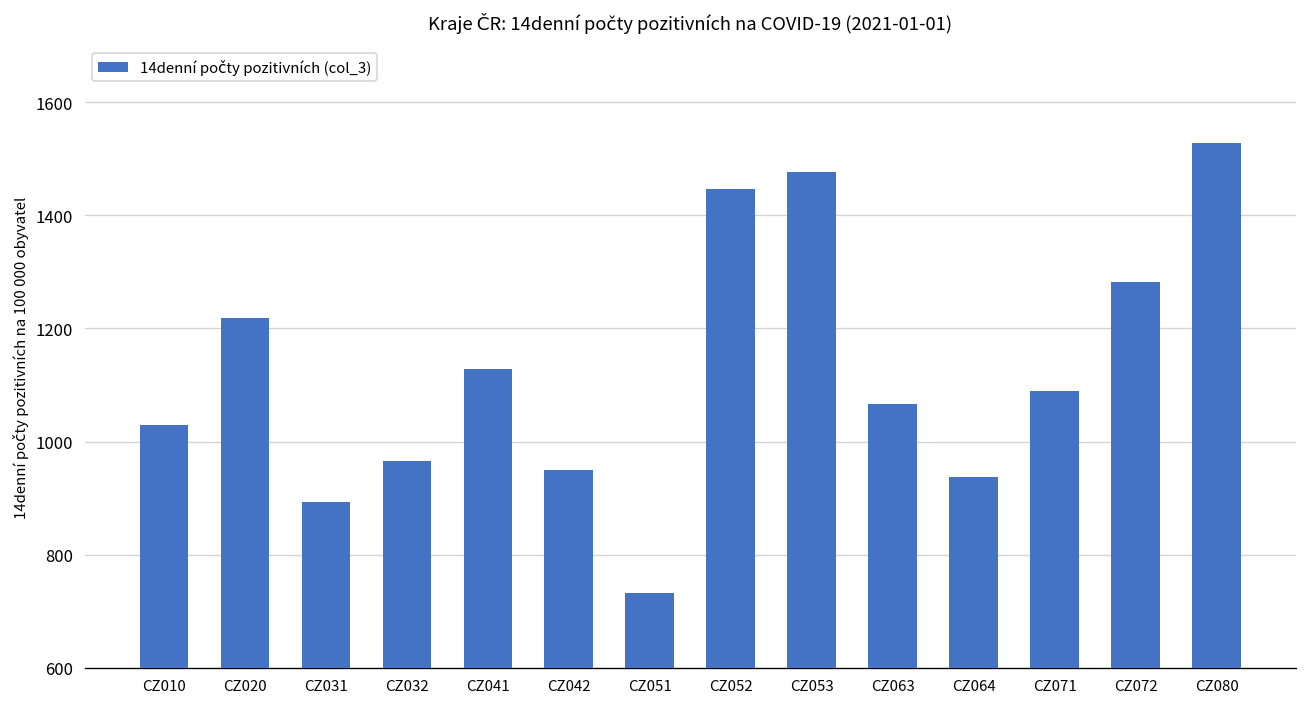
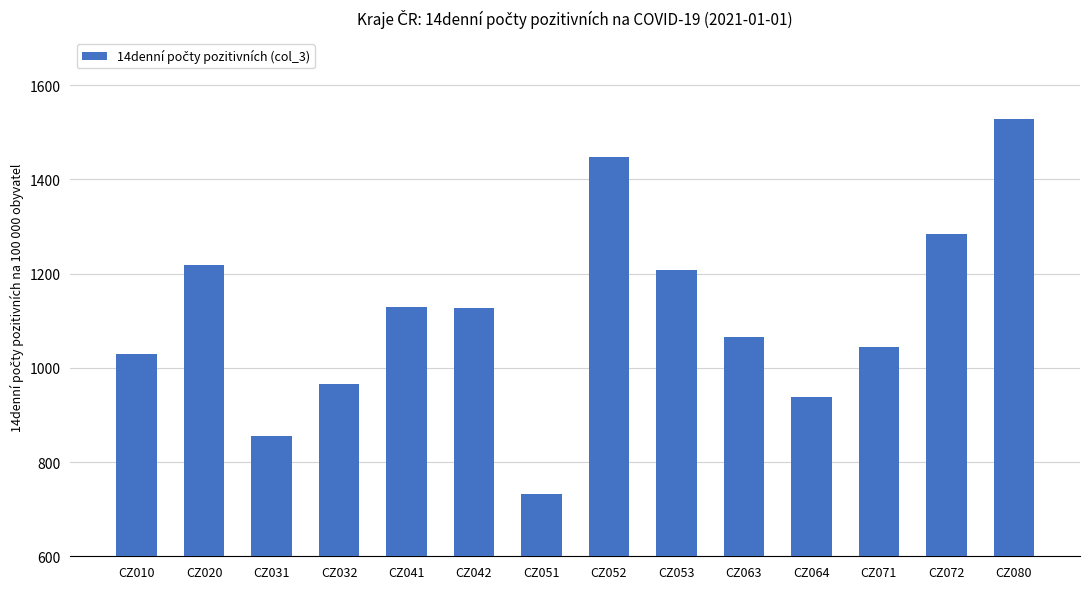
  {
    "CZ010": 1030,
    "CZ020": 1220,
-   "CZ031": 890,
+   "CZ031": 860,
    "CZ032": 970,
    "CZ041": 1130,
-   "CZ042": 950,
+   "CZ042": 1130,
    "CZ051": 730,
    "CZ052": 1450,
-   "CZ053": 1480,
+   "CZ053": 1210,
    "CZ063": 1070,
    "CZ064": 940,
-   "CZ071": 1090,
+   "CZ071": 1040,
    "CZ072": 1280,
    "CZ080": 1530
  }
